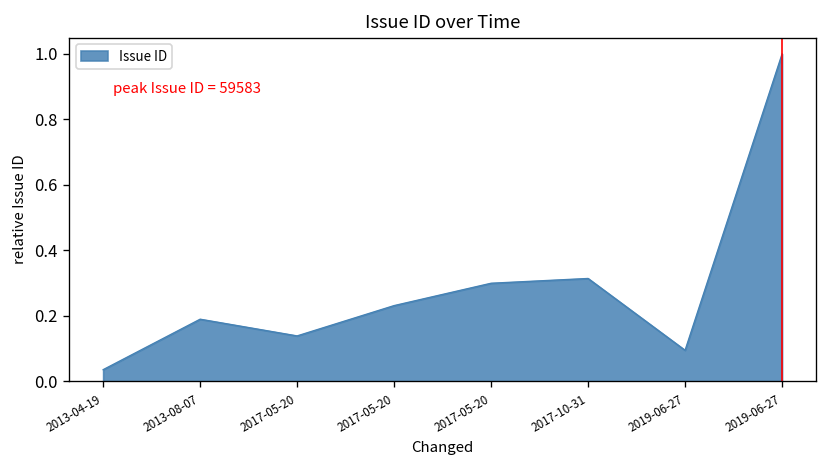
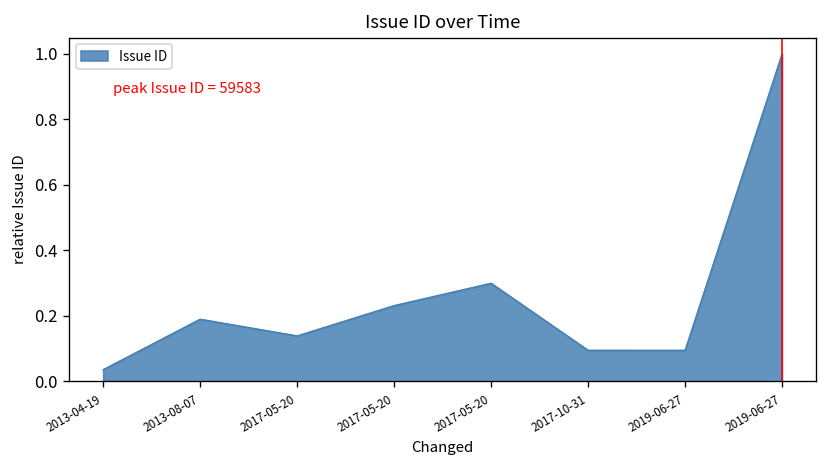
  {
    "2013-04-19": 0.04,
    "2013-08-07": 0.19,
-   "2017-10-31": 0.31
+   "2017-10-31": 0.09
  }
